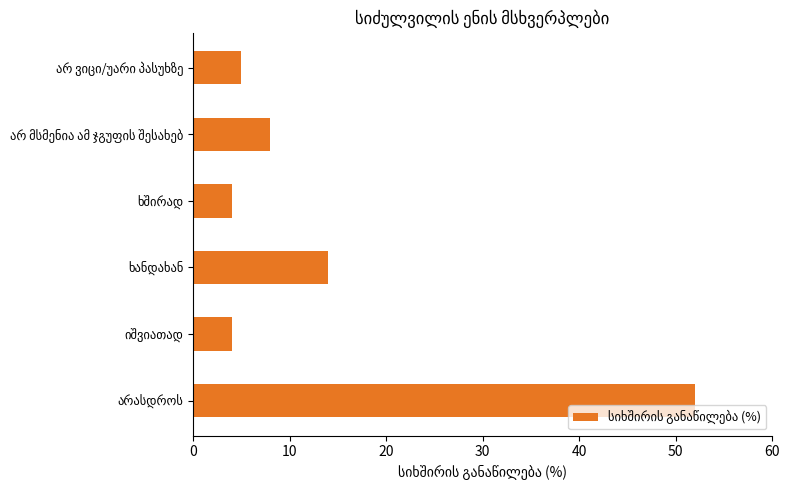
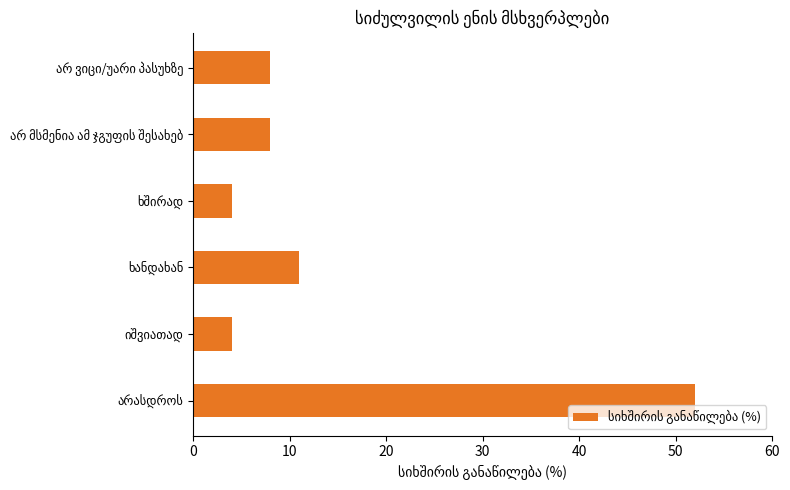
  {
-   "არ ვიცი/უარი პასუხზე": 5,
+   "არ ვიცი/უარი პასუხზე": 8,
    "არ მსმენია ამ ჯგუფის შესახებ": 8,
    "ხშირად": 4,
-   "ხანდახან": 14,
+   "ხანდახან": 11,
    "იშვიათად": 4,
    "არასდროს": 52
  }
